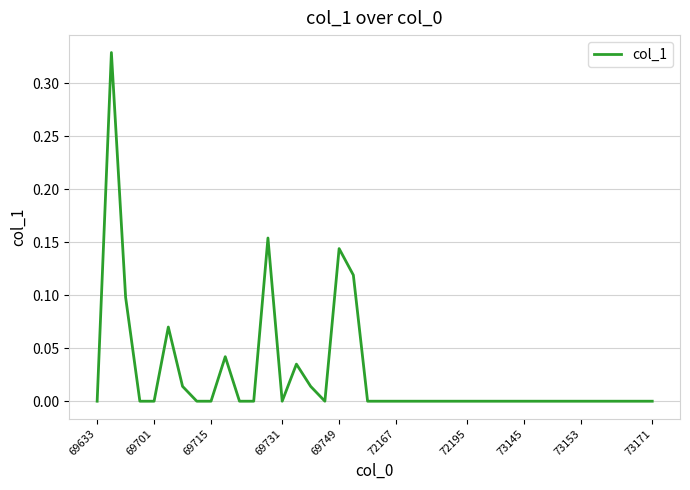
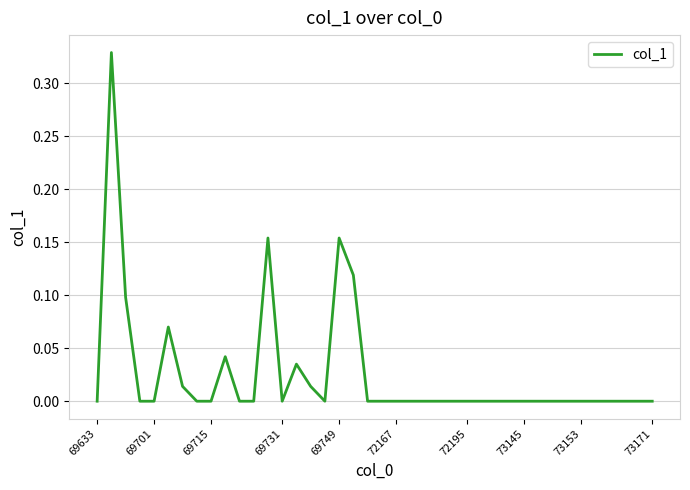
  {
    "69633": 0.000,
    "69701": 0.000,
    "69715": 0.000,
    "69731": 0.000,
-   "69749": 0.144,
+   "69749": 0.154,
    "72167": 0.000,
    "72195": 0.000,
    "73145": 0.000,
    "73153": 0.000,
    "73171": 0.000
  }
